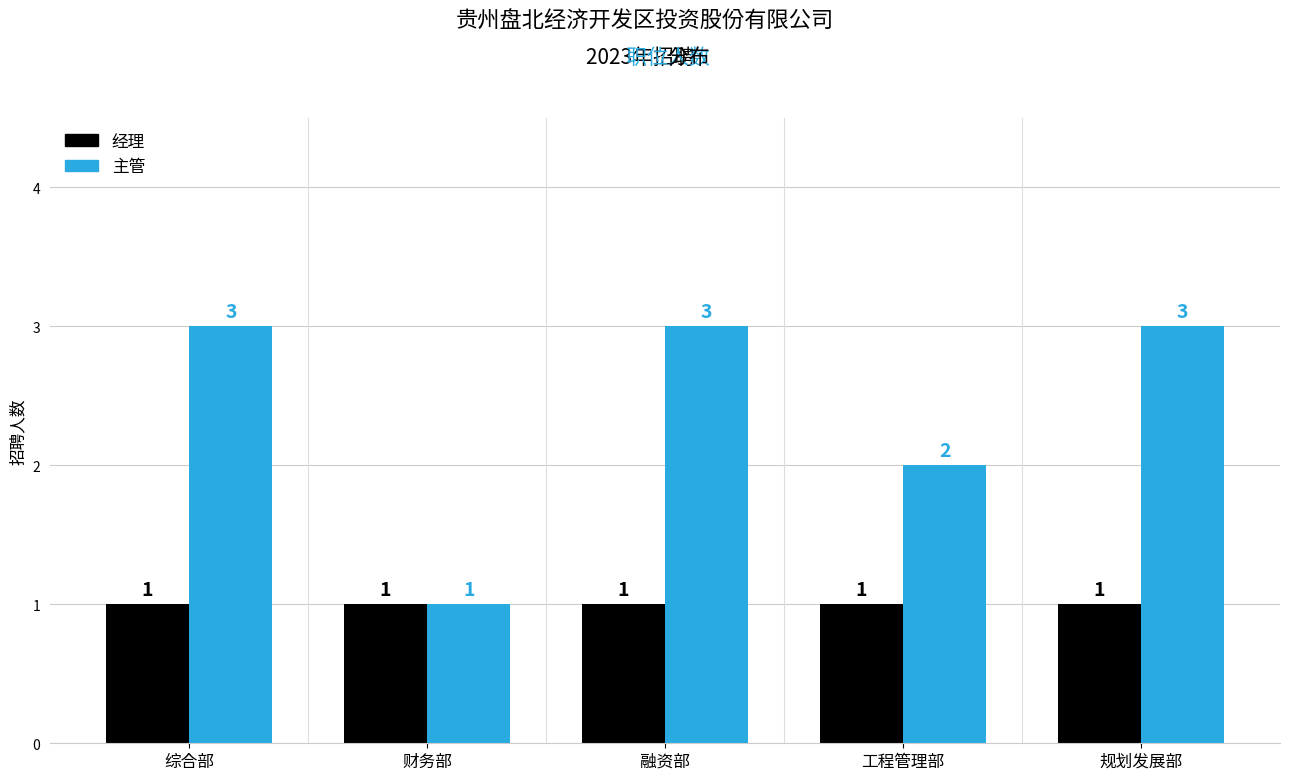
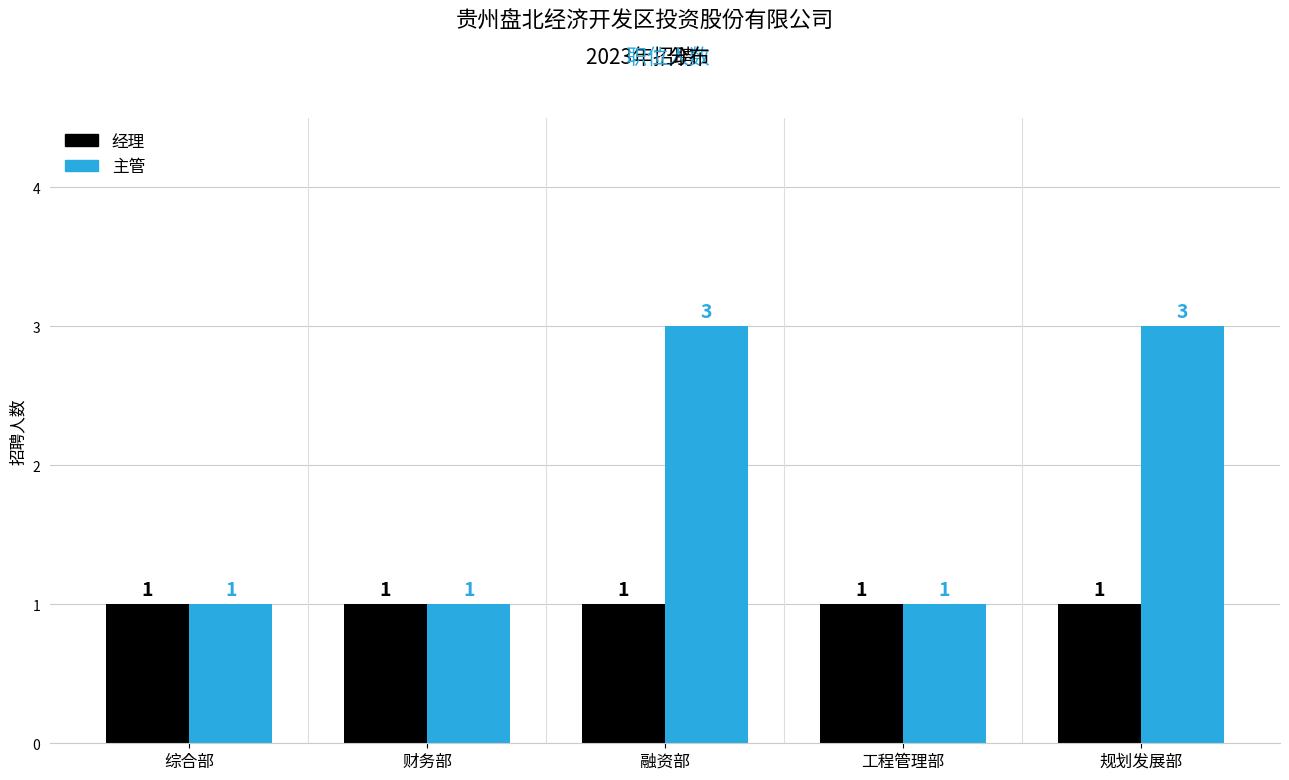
  {
    "经理": {
      "综合部": 1,
      "财务部": 1,
      "融资部": 1,
      "工程管理部": 1,
      "规划发展部": 1
    },
    "主管": {
-     "综合部": 3,
+     "综合部": 1,
      "财务部": 1,
      "融资部": 3,
-     "工程管理部": 2,
+     "工程管理部": 1,
      "规划发展部": 3
    }
  }
